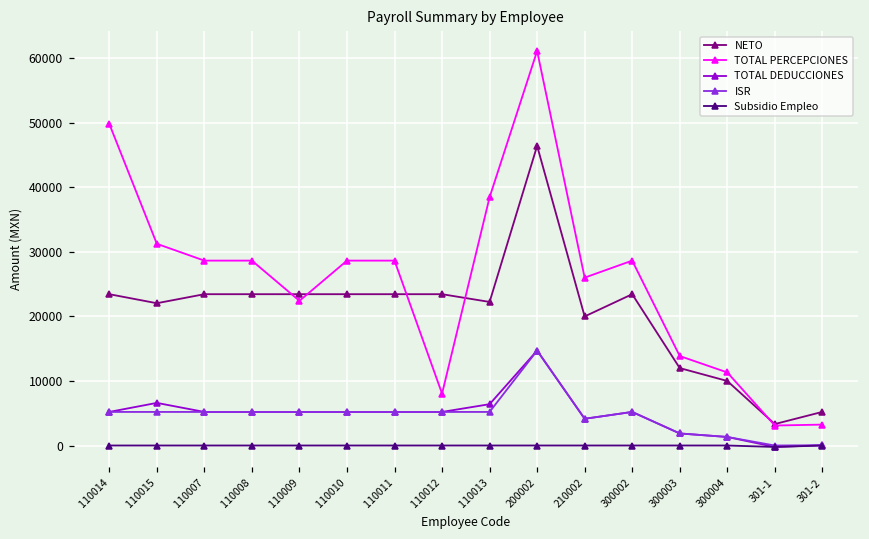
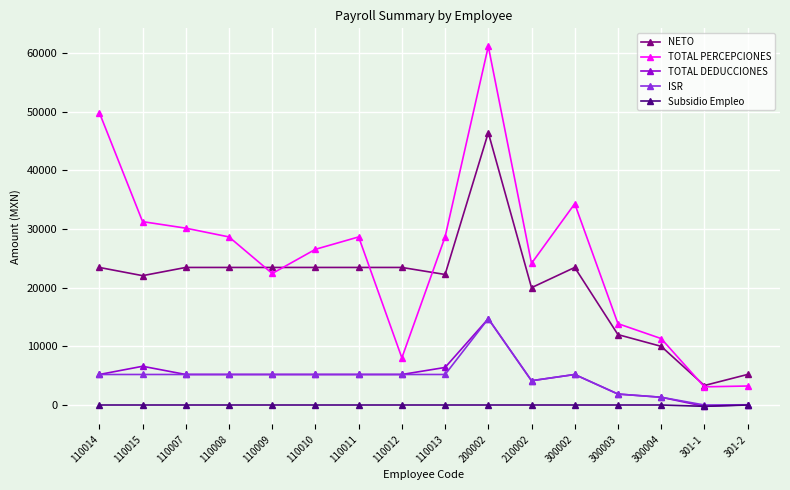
  {
    "TOTAL PERCEPCIONES": {
      "110014": 50000,
      "110015": 31000,
-     "110007": 29000,
+     "110007": 30000,
      "110008": 29000,
      "110009": 22000,
-     "110010": 29000,
+     "110010": 27000,
      "110011": 29000,
      "110012": 8000,
-     "110013": 38000,
+     "110013": 29000,
      "200002": 61000,
-     "210002": 26000,
-     "300002": 29000,
+     "210002": 24000,
+     "300002": 34000,
      "300003": 14000,
      "300004": 11000,
      "301-2": 3000
    }
  }
